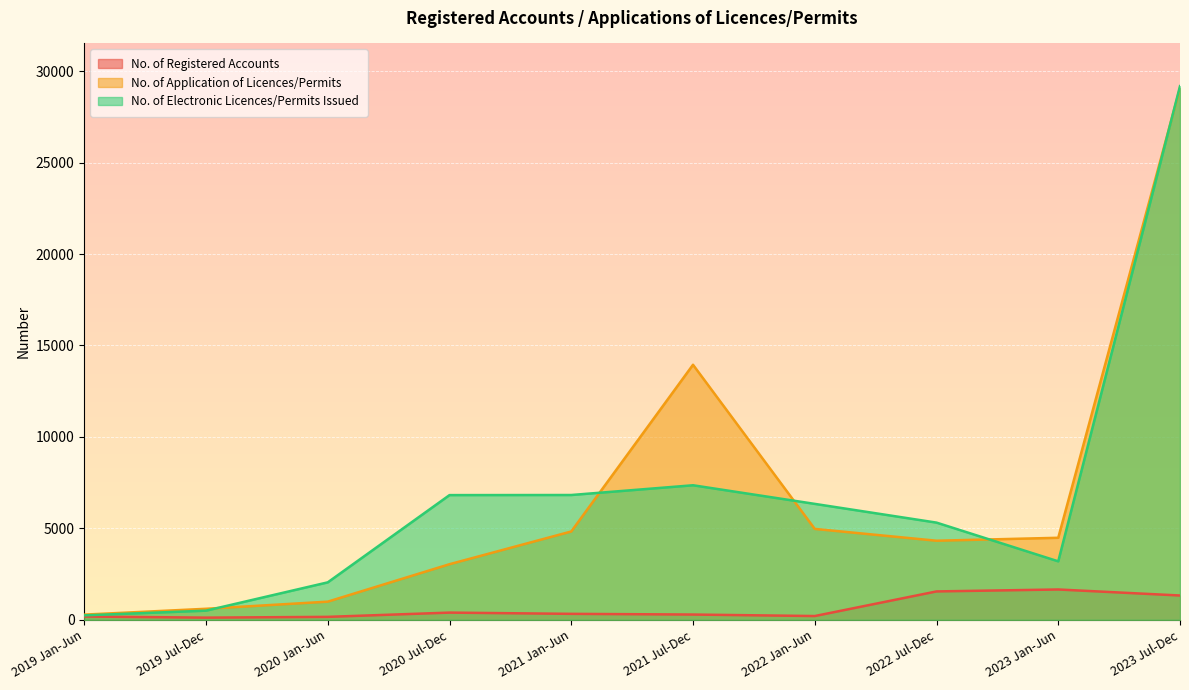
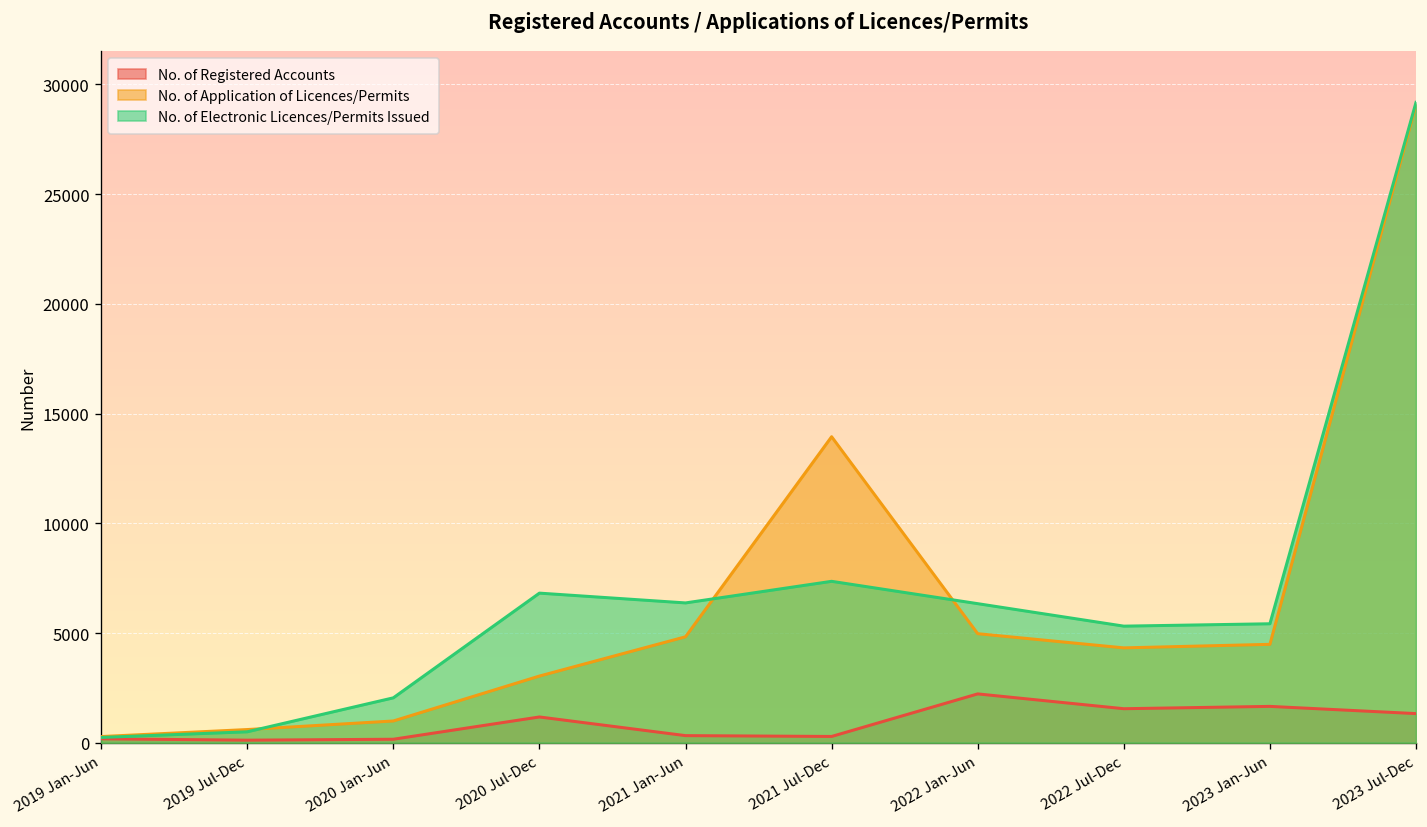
  {
    "No. of Registered Accounts": {
      "2019 Jul-Dec": 100,
      "2020 Jan-Jun": 200,
-     "2020 Jul-Dec": 400,
+     "2020 Jul-Dec": 1200,
      "2021 Jan-Jun": 300,
      "2021 Jul-Dec": 300,
-     "2022 Jan-Jun": 200,
+     "2022 Jan-Jun": 2200,
      "2022 Jul-Dec": 1600,
      "2023 Jan-Jun": 1700,
      "2023 Jul-Dec": 1300
    },
    "No. of Application of Licences/Permits": {
      "2020 Jan-Jun": 1000,
      "2020 Jul-Dec": 3000,
      "2021 Jan-Jun": 4800,
      "2021 Jul-Dec": 13900,
      "2022 Jan-Jun": 5000,
      "2022 Jul-Dec": 4300,
      "2023 Jan-Jun": 4500
    },
    "No. of Electronic Licences/Permits Issued": {
      "2020 Jan-Jun": 2000,
      "2020 Jul-Dec": 6800,
-     "2021 Jan-Jun": 6800,
+     "2021 Jan-Jun": 6400,
      "2021 Jul-Dec": 7400,
      "2022 Jan-Jun": 6300,
      "2022 Jul-Dec": 5300,
-     "2023 Jan-Jun": 3200
+     "2023 Jan-Jun": 5400
    }
  }
